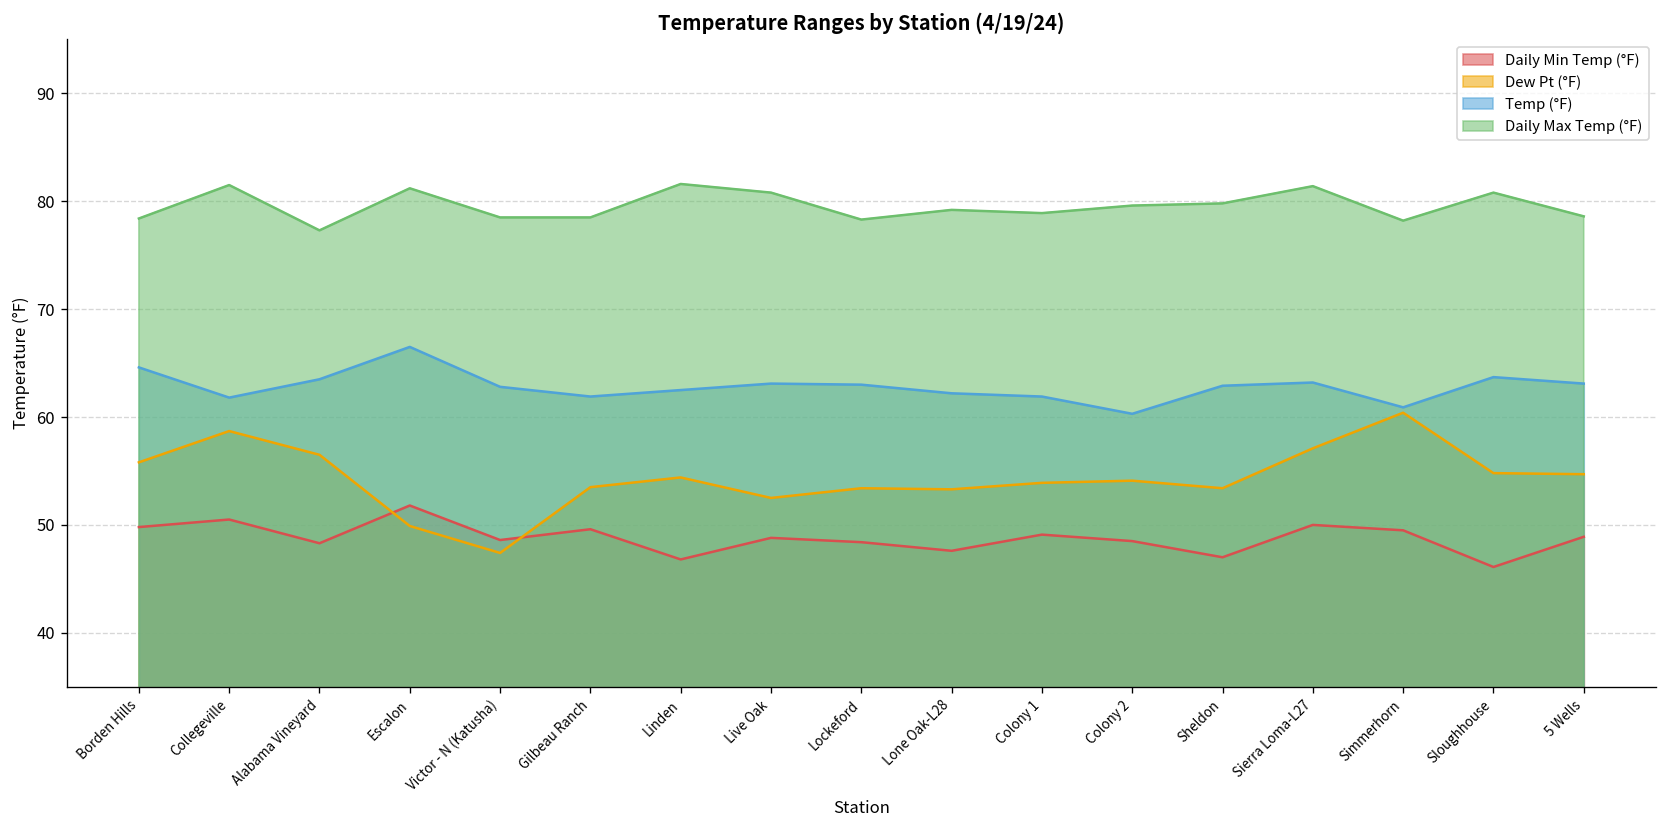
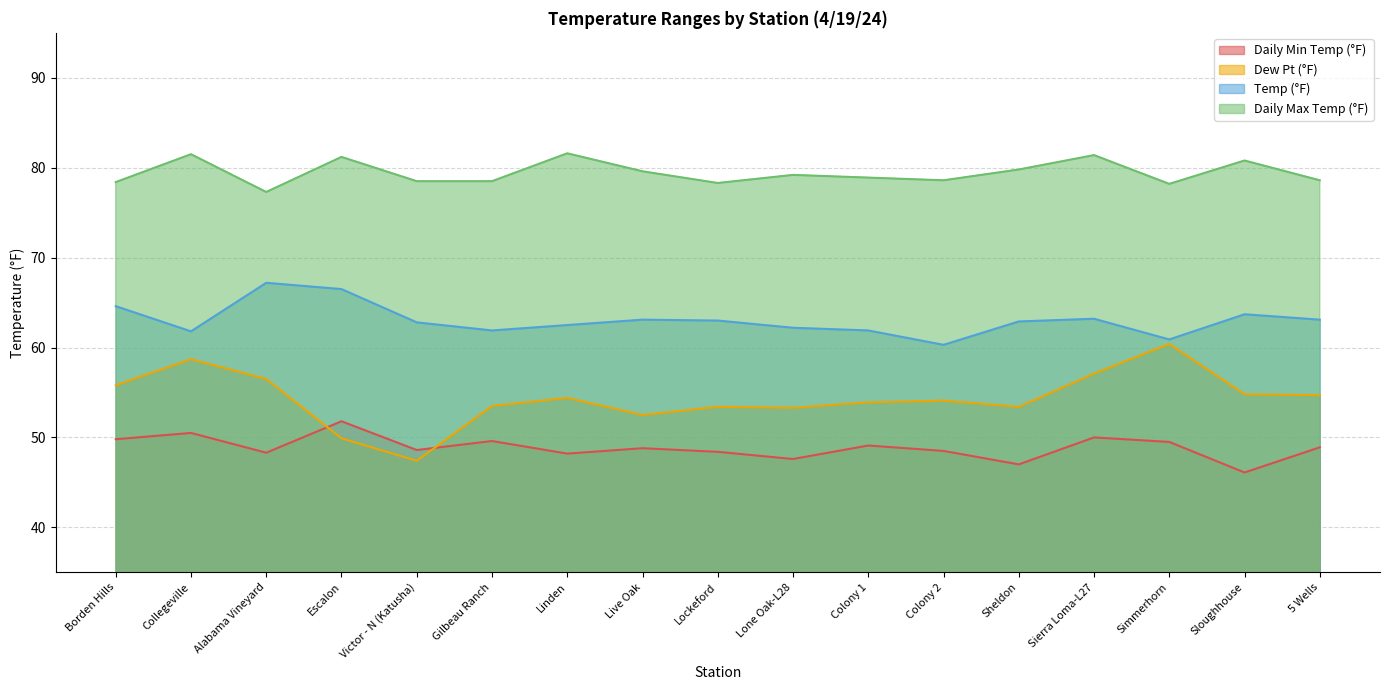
  {
    "Daily Min Temp (°F)": {
      "Borden Hills": 50,
      "Collegeville": 51,
      "Alabama Vineyard": 48,
      "Escalon": 52,
      "Victor - N (Katusha)": 49,
      "Gilbeau Ranch": 50,
-     "Linden": 47,
+     "Linden": 48,
      "Live Oak": 49,
      "Lockeford": 48,
      "Lone Oak-L28": 48,
      "Colony 1": 49,
      "Colony 2": 49,
      "Sheldon": 47,
      "Sierra Loma-L27": 50,
      "Simmerhorn": 50,
      "Sloughhouse": 46,
      "5 Wells": 49
    },
    "Dew Pt (°F)": {
      "Borden Hills": 56,
      "Collegeville": 59,
      "Alabama Vineyard": 57,
      "Escalon": 50,
      "Victor - N (Katusha)": 47,
      "Gilbeau Ranch": 54,
      "Linden": 54,
      "Live Oak": 53,
      "Lockeford": 53,
      "Lone Oak-L28": 53,
      "Colony 1": 54,
      "Colony 2": 54,
      "Sheldon": 53,
      "Sierra Loma-L27": 57,
      "Simmerhorn": 60,
      "Sloughhouse": 55,
      "5 Wells": 55
    },
    "Temp (°F)": {
      "Borden Hills": 65,
      "Collegeville": 62,
-     "Alabama Vineyard": 64,
+     "Alabama Vineyard": 67,
      "Escalon": 67,
      "Victor - N (Katusha)": 63,
      "Gilbeau Ranch": 62,
      "Linden": 63,
      "Live Oak": 63,
      "Lockeford": 63,
      "Lone Oak-L28": 62,
      "Colony 1": 62,
      "Colony 2": 60,
      "Sheldon": 63,
      "Sierra Loma-L27": 63,
      "Simmerhorn": 61,
      "Sloughhouse": 64,
      "5 Wells": 63
    },
    "Daily Max Temp (°F)": {
      "Borden Hills": 78,
      "Collegeville": 82,
      "Alabama Vineyard": 77,
      "Escalon": 81,
      "Victor - N (Katusha)": 79,
      "Gilbeau Ranch": 79,
      "Linden": 82,
-     "Live Oak": 81,
+     "Live Oak": 80,
      "Lockeford": 78,
      "Lone Oak-L28": 79,
      "Colony 1": 79,
-     "Colony 2": 80,
+     "Colony 2": 79,
      "Sheldon": 80,
      "Sierra Loma-L27": 81,
      "Simmerhorn": 78,
      "Sloughhouse": 81,
      "5 Wells": 79
    }
  }
